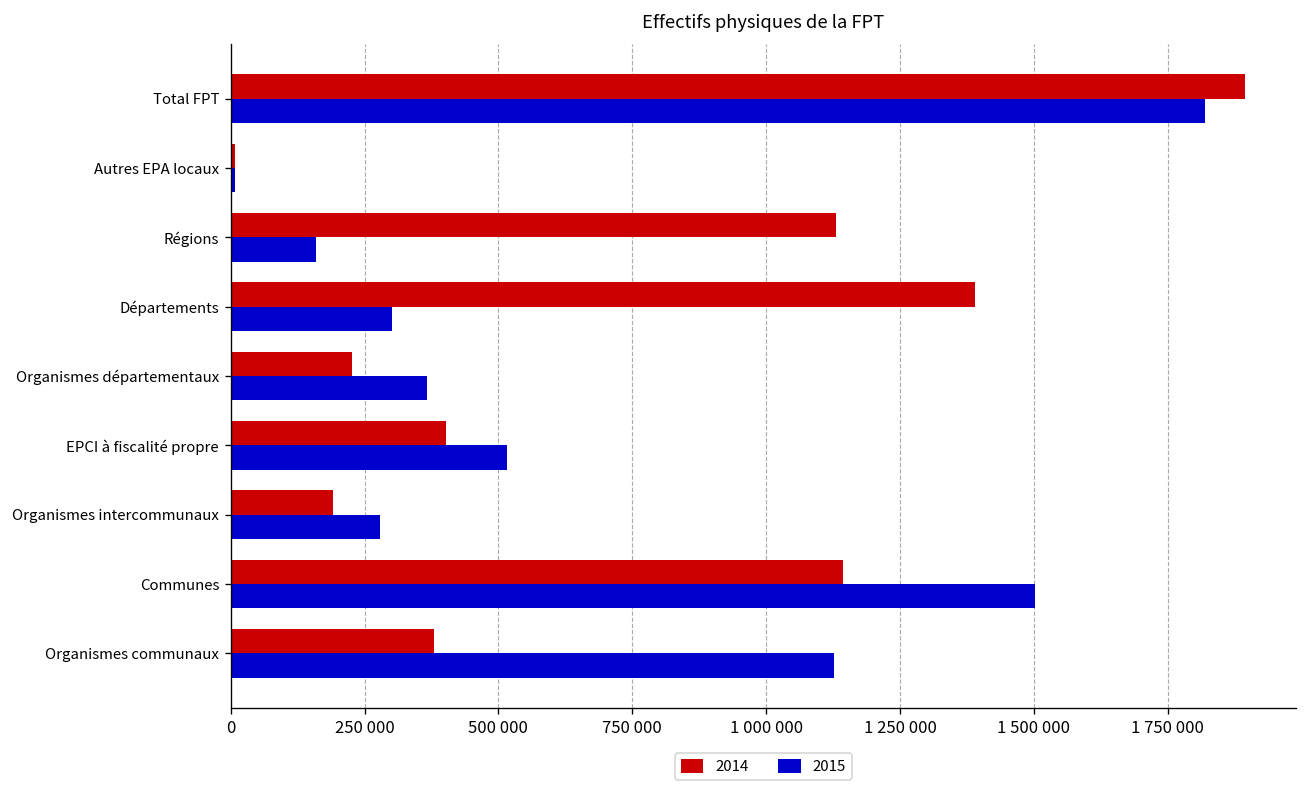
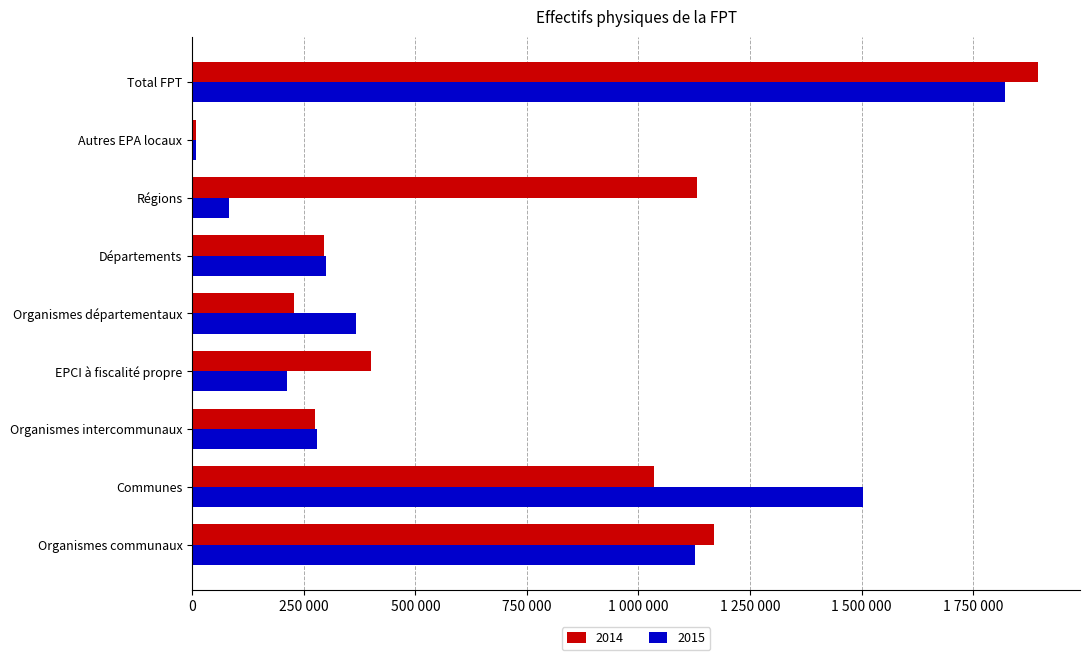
  {
    "2014": {
      "Total FPT": 1890000,
      "Autres EPA locaux": 10000,
      "Régions": 1130000,
-     "Départements": 1390000,
+     "Départements": 300000,
      "Organismes départementaux": 230000,
      "EPCI à fiscalité propre": 400000,
-     "Organismes intercommunaux": 190000,
-     "Communes": 1140000,
-     "Organismes communaux": 380000
+     "Organismes intercommunaux": 270000,
+     "Communes": 1030000,
+     "Organismes communaux": 1170000
    },
    "2015": {
      "Total FPT": 1820000,
      "Autres EPA locaux": 10000,
-     "Régions": 160000,
+     "Régions": 80000,
      "Départements": 300000,
      "Organismes départementaux": 370000,
-     "EPCI à fiscalité propre": 520000,
+     "EPCI à fiscalité propre": 210000,
      "Organismes intercommunaux": 280000,
      "Communes": 1500000,
      "Organismes communaux": 1130000
    }
  }
